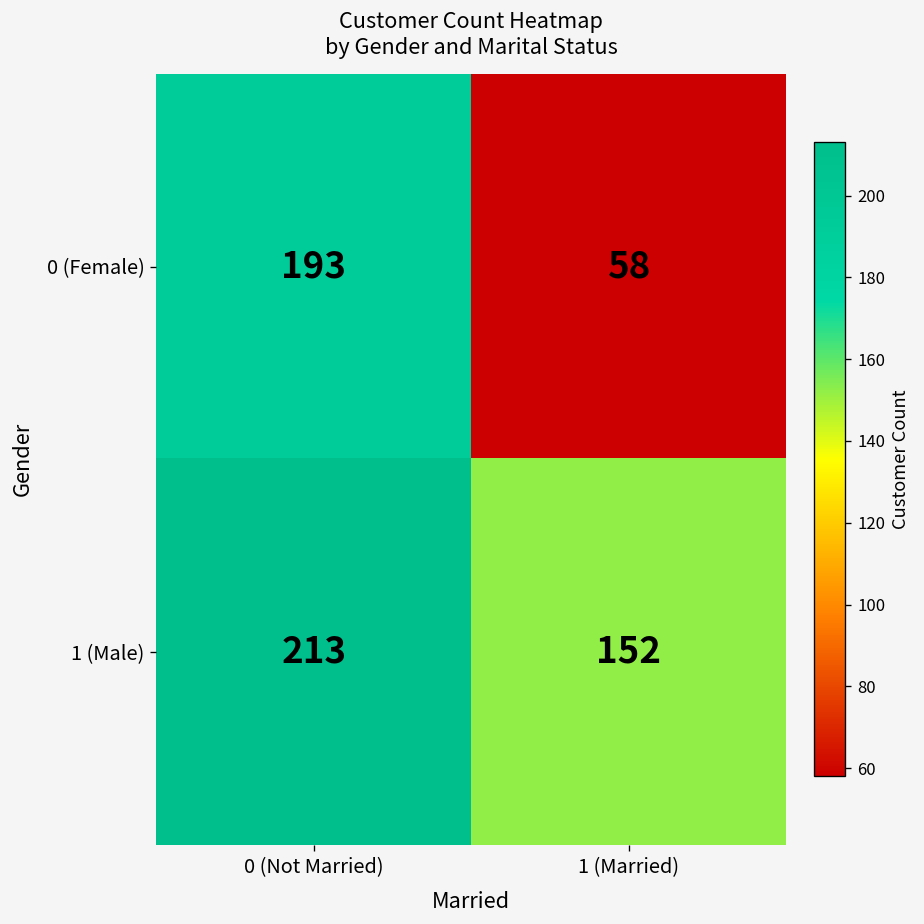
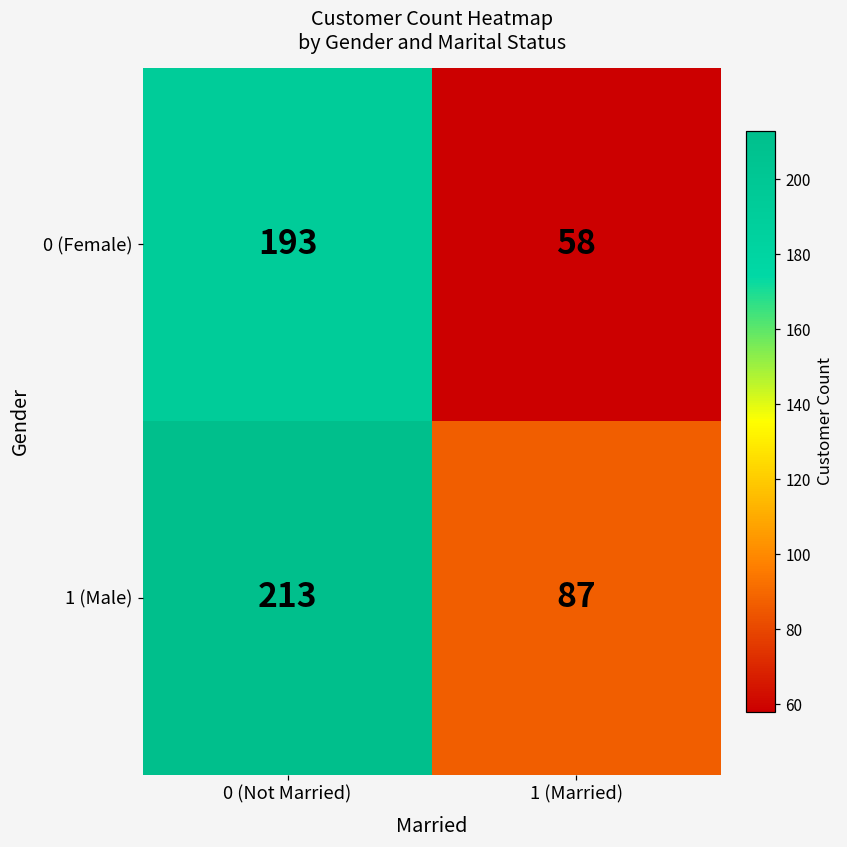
  {
    "0 (Female)": {
      "0 (Not Married)": 193,
      "1 (Married)": 58
    },
    "1 (Male)": {
      "0 (Not Married)": 213,
-     "1 (Married)": 152
+     "1 (Married)": 87
    }
  }
